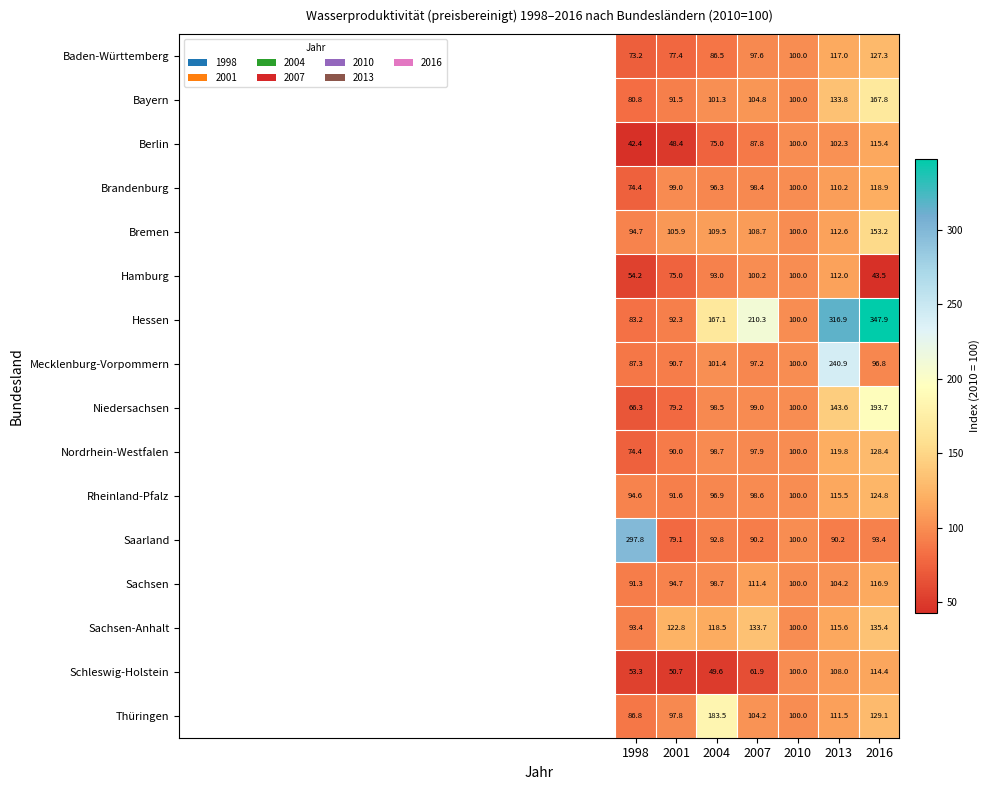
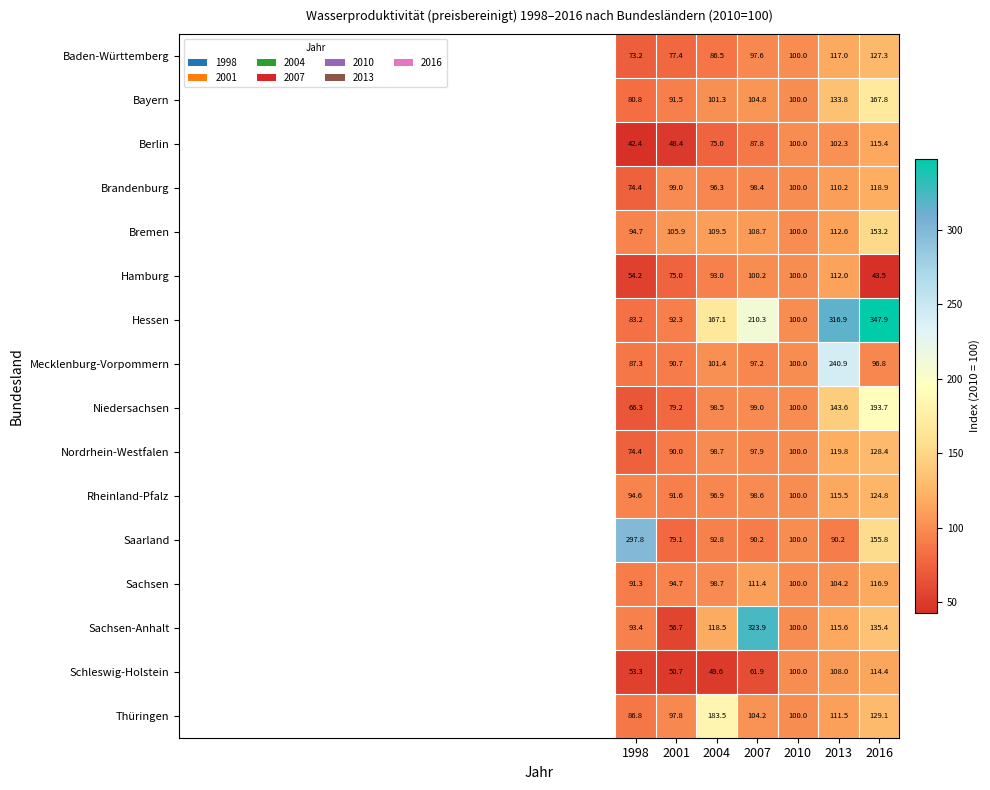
  {
    "Baden-Württemberg": {
      "1998": 73.2,
      "2001": 77.4,
      "2004": 86.5,
      "2007": 97.6,
      "2010": 100.0,
      "2013": 117.0,
      "2016": 127.3
    },
    "Bayern": {
      "1998": 80.8,
      "2001": 91.5,
      "2004": 101.3,
      "2007": 104.8,
      "2010": 100.0,
      "2013": 133.8,
      "2016": 167.8
    },
    "Berlin": {
      "1998": 42.4,
      "2001": 48.4,
      "2004": 75.0,
      "2007": 87.8,
      "2010": 100.0,
      "2013": 102.3,
      "2016": 115.4
    },
    "Brandenburg": {
      "1998": 74.4,
      "2001": 99.0,
      "2004": 96.3,
      "2007": 98.4,
      "2010": 100.0,
      "2013": 110.2,
      "2016": 118.9
    },
    "Bremen": {
      "1998": 94.7,
      "2001": 105.9,
      "2004": 109.5,
      "2007": 108.7,
      "2010": 100.0,
      "2013": 112.6,
      "2016": 153.2
    },
    "Hamburg": {
      "1998": 54.2,
      "2001": 75.0,
      "2004": 93.0,
      "2007": 100.2,
      "2010": 100.0,
      "2013": 112.0,
      "2016": 43.5
    },
    "Hessen": {
      "1998": 83.2,
      "2001": 92.3,
      "2004": 167.1,
      "2007": 210.3,
      "2010": 100.0,
      "2013": 316.9,
      "2016": 347.9
    },
    "Mecklenburg-Vorpommern": {
      "1998": 87.3,
      "2001": 90.7,
      "2004": 101.4,
      "2007": 97.2,
      "2010": 100.0,
      "2013": 240.9,
      "2016": 96.8
    },
    "Niedersachsen": {
      "1998": 66.3,
      "2001": 79.2,
      "2004": 98.5,
      "2007": 99.0,
      "2010": 100.0,
      "2013": 143.6,
      "2016": 193.7
    },
    "Nordrhein-Westfalen": {
      "1998": 74.4,
      "2001": 90.0,
      "2004": 98.7,
      "2007": 97.9,
      "2010": 100.0,
      "2013": 119.8,
      "2016": 128.4
    },
    "Rheinland-Pfalz": {
      "1998": 94.6,
      "2001": 91.6,
      "2004": 96.9,
      "2007": 98.6,
      "2010": 100.0,
      "2013": 115.5,
      "2016": 124.8
    },
    "Saarland": {
      "1998": 297.8,
      "2001": 79.1,
      "2004": 92.8,
      "2007": 90.2,
      "2010": 100.0,
      "2013": 90.2,
-     "2016": 93.4
+     "2016": 155.8
    },
    "Sachsen": {
      "1998": 91.3,
      "2001": 94.7,
      "2004": 98.7,
      "2007": 111.4,
      "2010": 100.0,
      "2013": 104.2,
      "2016": 116.9
    },
    "Sachsen-Anhalt": {
      "1998": 93.4,
-     "2001": 122.8,
+     "2001": 56.7,
      "2004": 118.5,
-     "2007": 133.7,
+     "2007": 323.9,
      "2010": 100.0,
      "2013": 115.6,
      "2016": 135.4
    },
    "Schleswig-Holstein": {
      "1998": 53.3,
      "2001": 50.7,
      "2004": 49.6,
      "2007": 61.9,
      "2010": 100.0,
      "2013": 108.0,
      "2016": 114.4
    },
    "Thüringen": {
      "1998": 86.8,
      "2001": 97.8,
      "2004": 183.5,
      "2007": 104.2,
      "2010": 100.0,
      "2013": 111.5,
      "2016": 129.1
    }
  }
